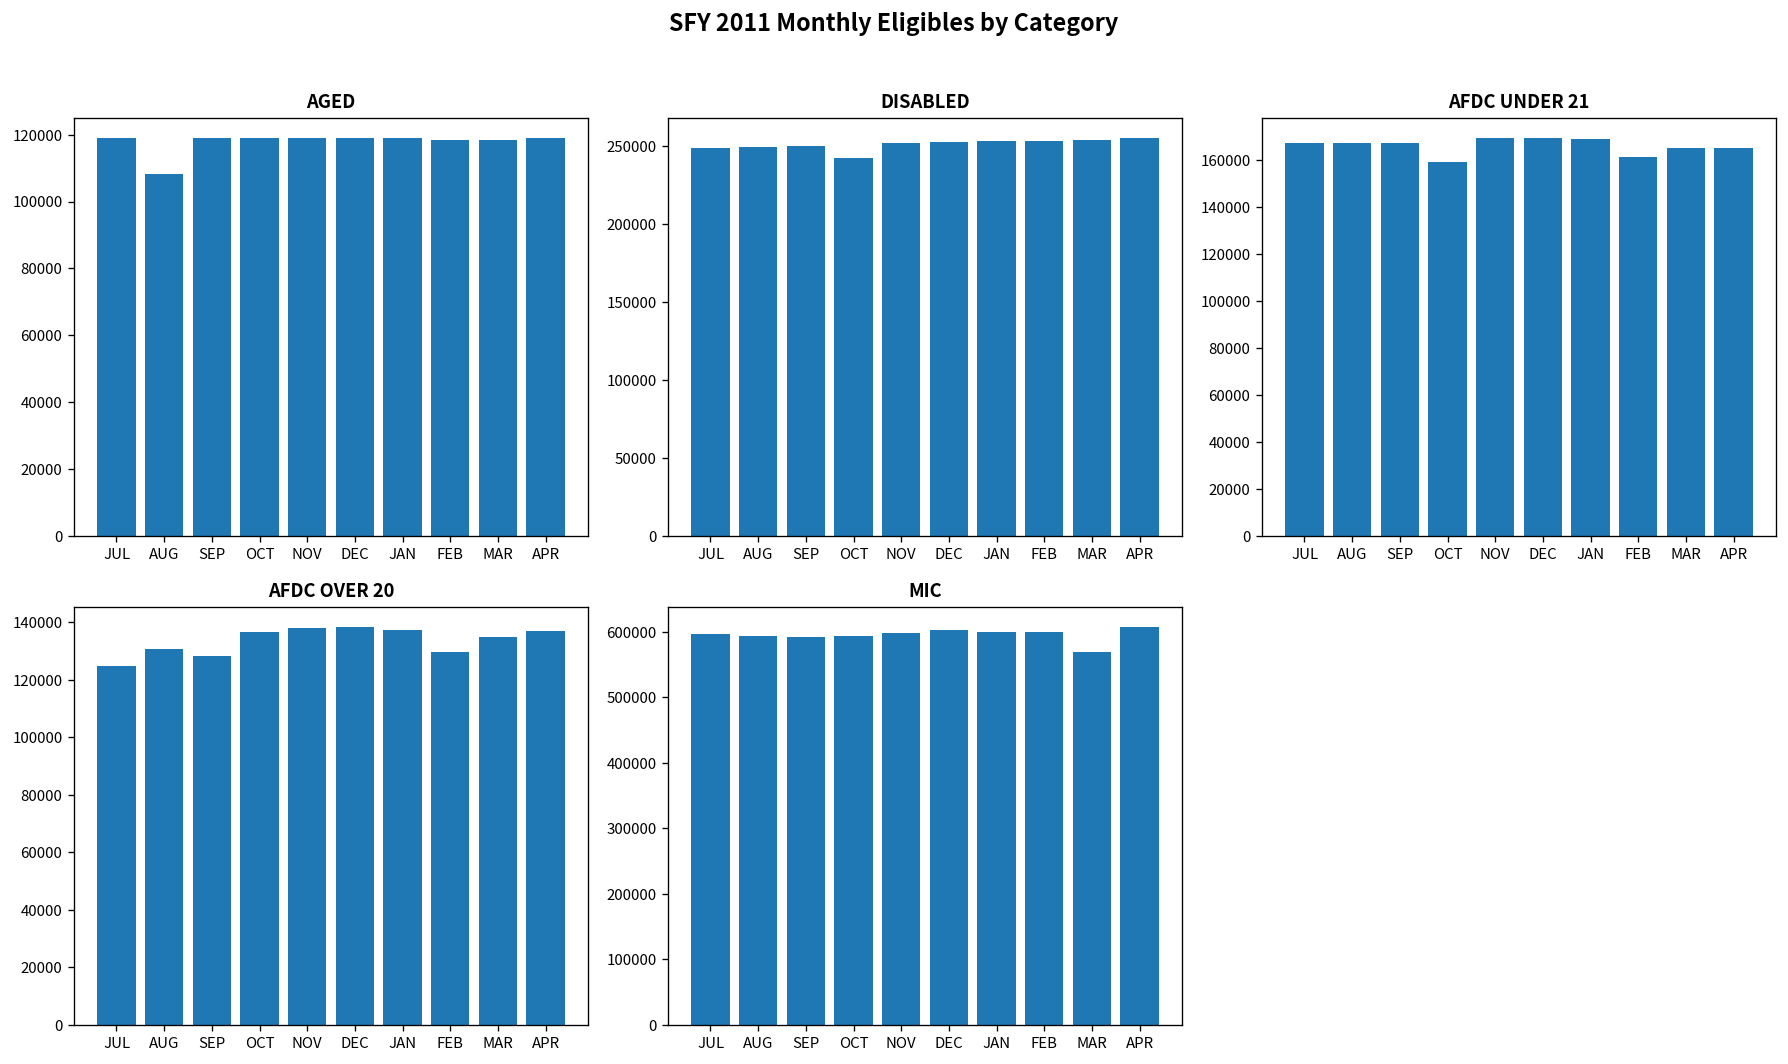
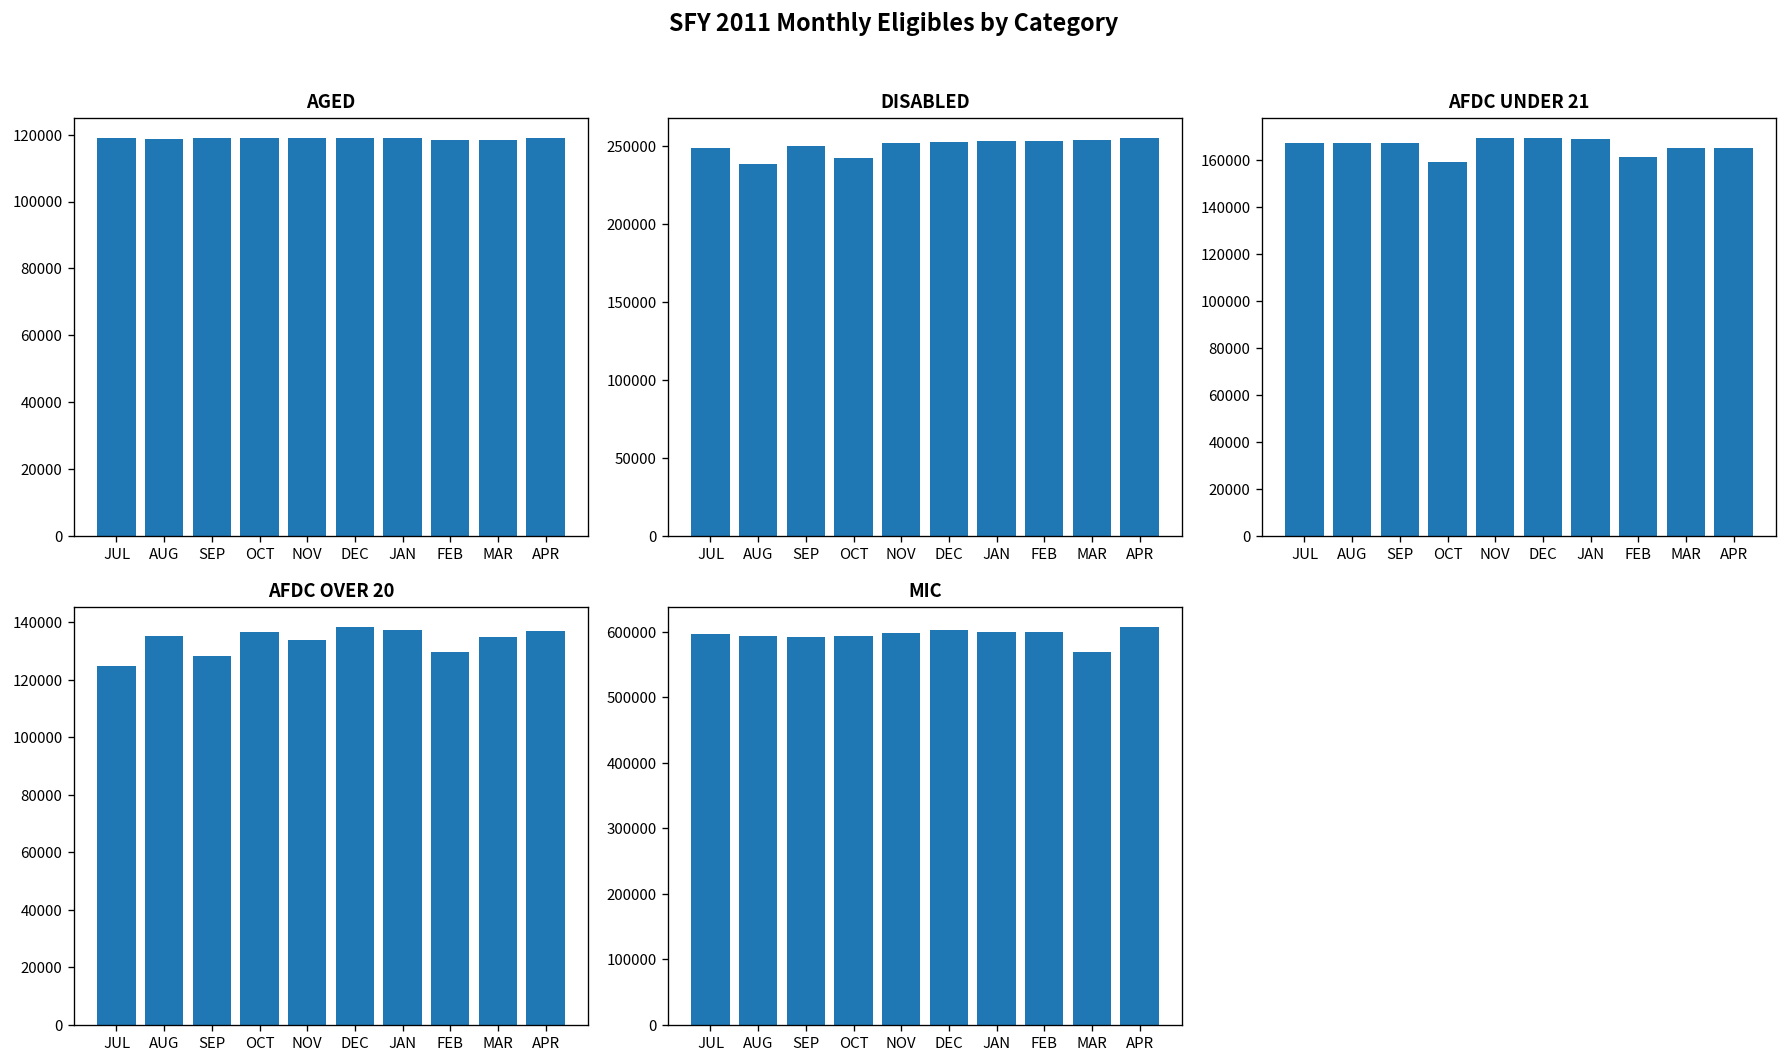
  {
    "AGED": {
      "JUL": 119000,
-     "AUG": 108000,
+     "AUG": 119000,
      "SEP": 119000,
      "OCT": 119000,
      "NOV": 119000,
      "DEC": 119000,
      "JAN": 119000,
      "FEB": 118000,
      "MAR": 118000,
      "APR": 119000
    },
    "DISABLED": {
      "JUL": 248000,
-     "AUG": 249000,
+     "AUG": 239000,
      "SEP": 250000,
      "OCT": 242000,
      "NOV": 252000,
      "DEC": 252000,
      "JAN": 253000,
      "FEB": 253000,
      "MAR": 254000,
      "APR": 255000
    },
    "AFDC UNDER 21": {
      "JUL": 167000,
      "AUG": 167000,
      "SEP": 167000,
      "OCT": 159000,
      "NOV": 169000,
      "DEC": 169000,
      "JAN": 169000,
      "FEB": 161000,
      "MAR": 165000,
      "APR": 165000
    },
    "AFDC OVER 20": {
      "JUL": 125000,
-     "AUG": 131000,
+     "AUG": 135000,
      "SEP": 128000,
      "OCT": 136000,
-     "NOV": 138000,
+     "NOV": 134000,
      "DEC": 138000,
      "JAN": 137000,
      "FEB": 129000,
      "MAR": 135000,
      "APR": 137000
    },
    "MIC": {
      "JUL": 600000,
      "AUG": 590000,
      "SEP": 590000,
      "OCT": 590000,
      "NOV": 600000,
      "DEC": 600000,
      "JAN": 600000,
      "FEB": 600000,
      "MAR": 570000,
      "APR": 610000
    }
  }
